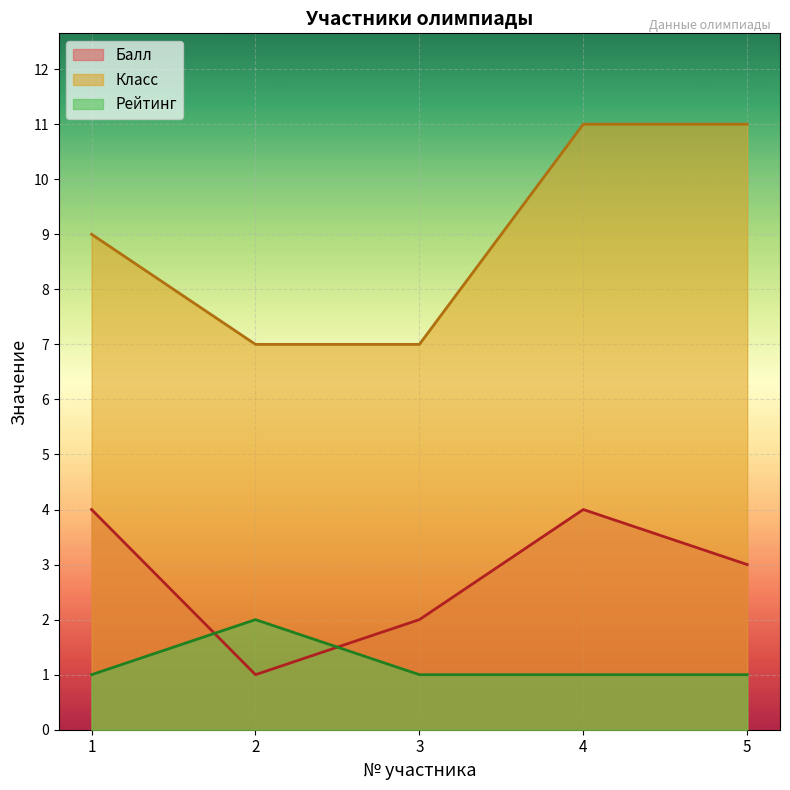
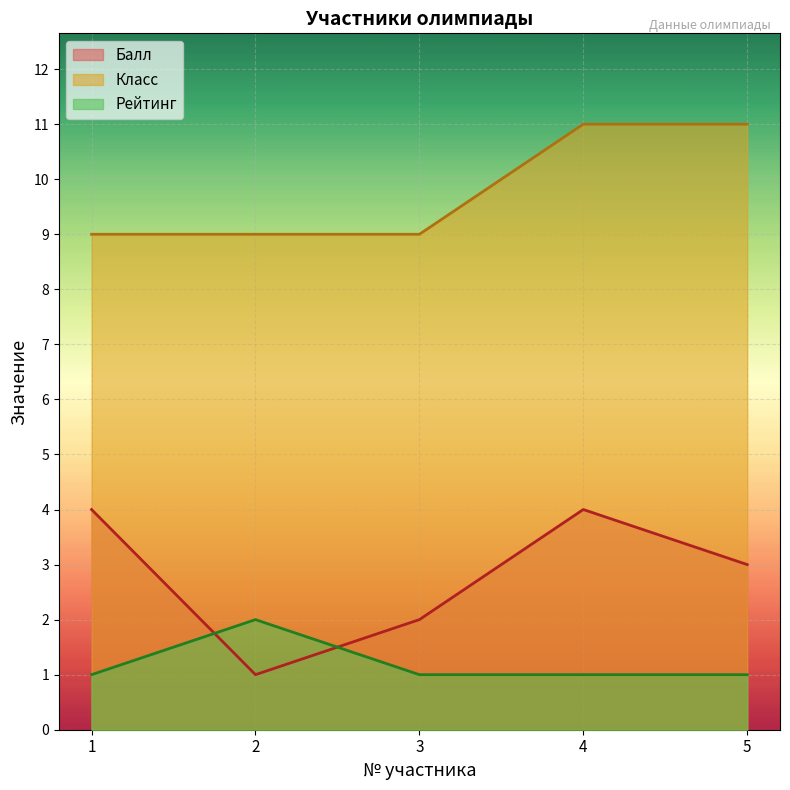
  {
    "Балл": {
      "1": 4,
      "2": 1,
      "3": 2,
      "4": 4,
      "5": 3
    },
    "Класс": {
      "1": 9,
-     "2": 7,
-     "3": 7,
+     "2": 9,
+     "3": 9,
      "4": 11,
      "5": 11
    },
    "Рейтинг": {
      "1": 1,
      "2": 2,
      "3": 1,
      "4": 1,
      "5": 1
    }
  }
